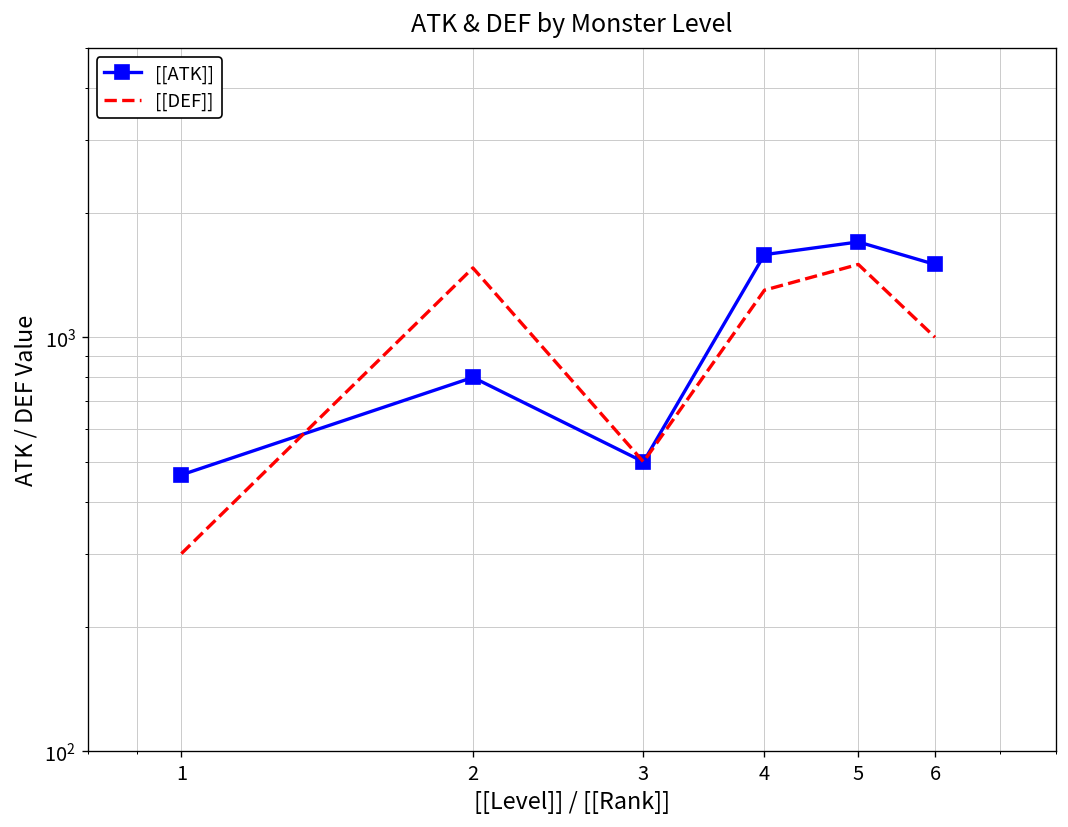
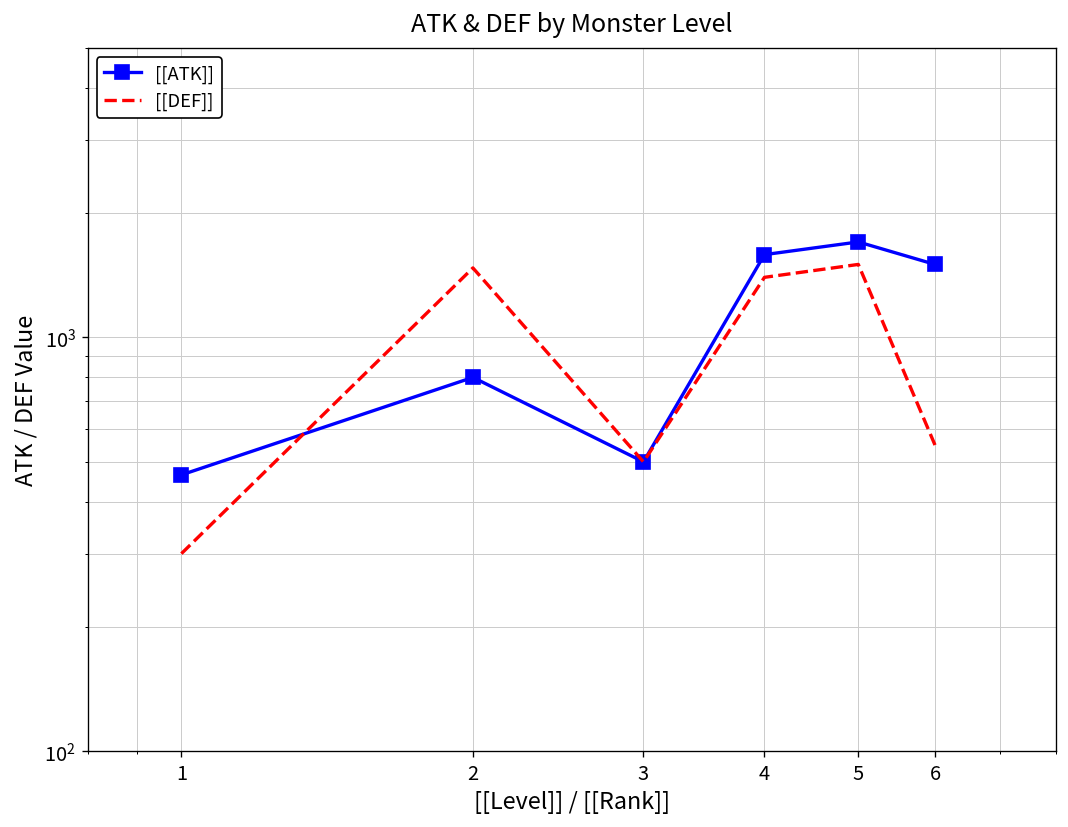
  {
    "[[ATK]]": {
      "1": 470,
      "2": 800,
      "4": 1600,
      "5": 1700,
      "6": 1500
    },
    "[[DEF]]": {
      "1": 300,
      "2": 1470,
-     "4": 1300,
+     "4": 1400,
      "5": 1500,
-     "6": 1000
+     "6": 550
    }
  }
